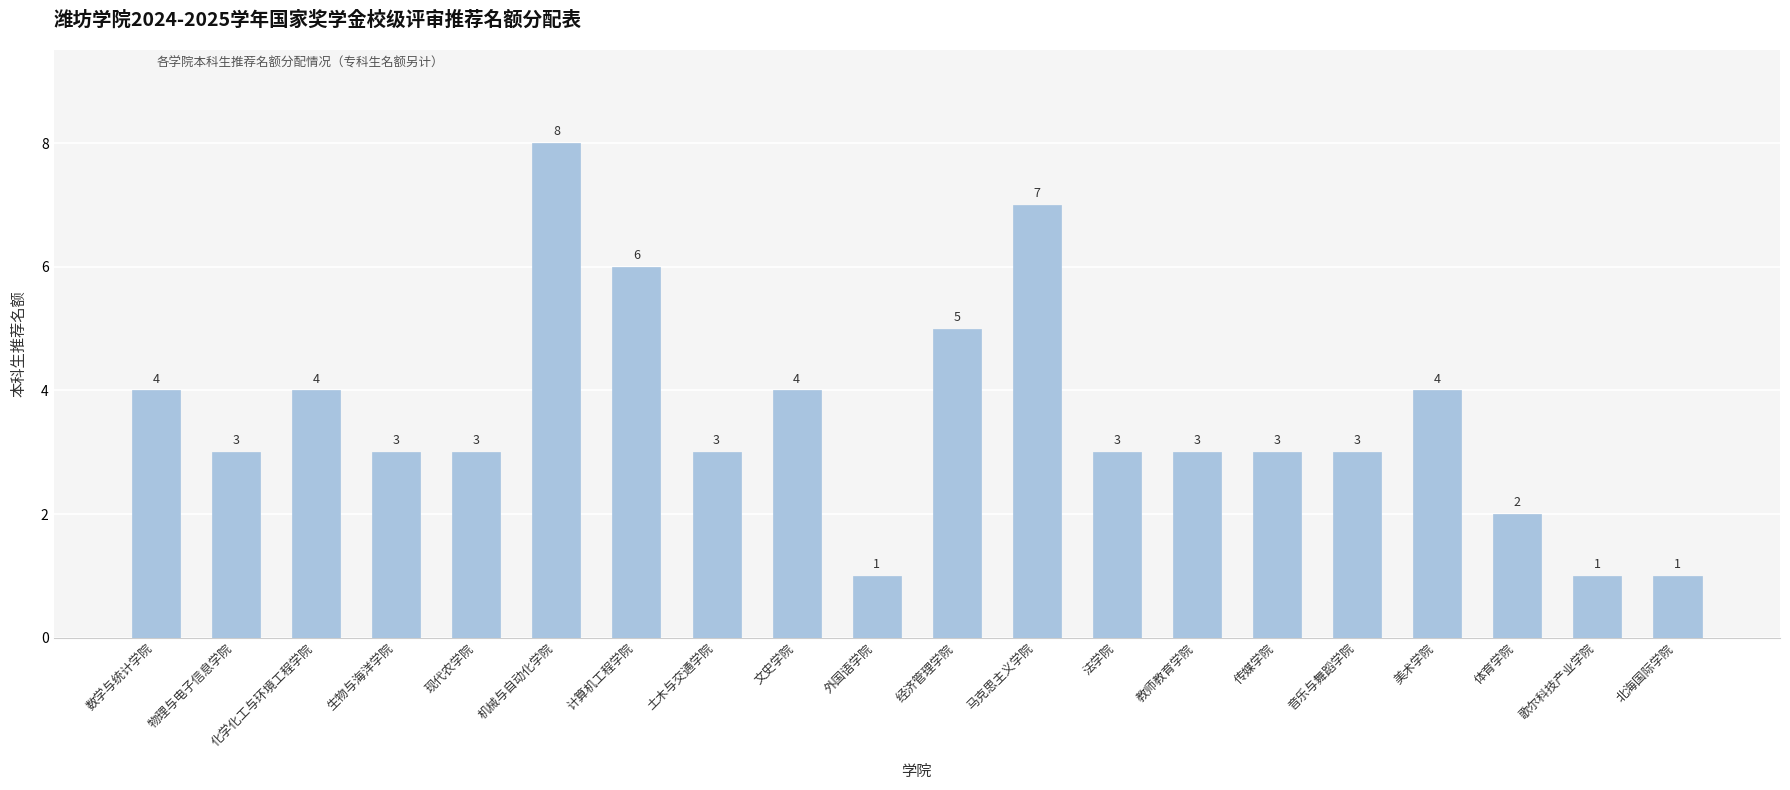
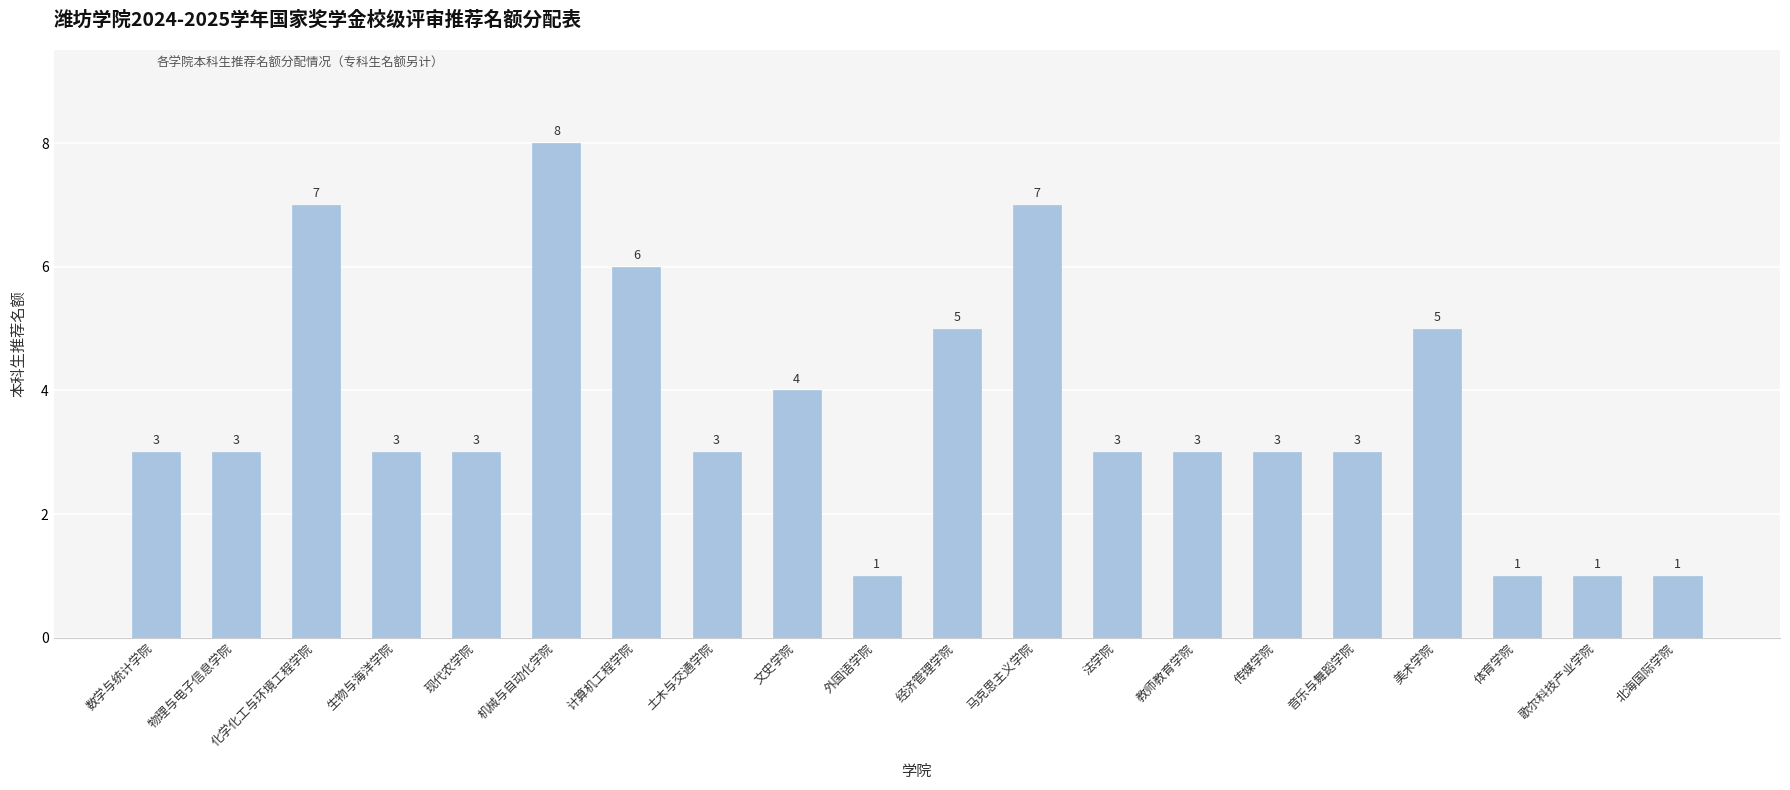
  {
-   "数学与统计学院": 4,
+   "数学与统计学院": 3,
    "物理与电子信息学院": 3,
-   "化学化工与环境工程学院": 4,
+   "化学化工与环境工程学院": 7,
    "生物与海洋学院": 3,
    "现代农学院": 3,
    "机械与自动化学院": 8,
    "计算机工程学院": 6,
    "土木与交通学院": 3,
    "文史学院": 4,
    "外国语学院": 1,
    "经济管理学院": 5,
    "马克思主义学院": 7,
    "法学院": 3,
    "教师教育学院": 3,
    "传媒学院": 3,
    "音乐与舞蹈学院": 3,
-   "美术学院": 4,
-   "体育学院": 2,
+   "美术学院": 5,
+   "体育学院": 1,
    "歌尔科技产业学院": 1,
    "北海国际学院": 1
  }
